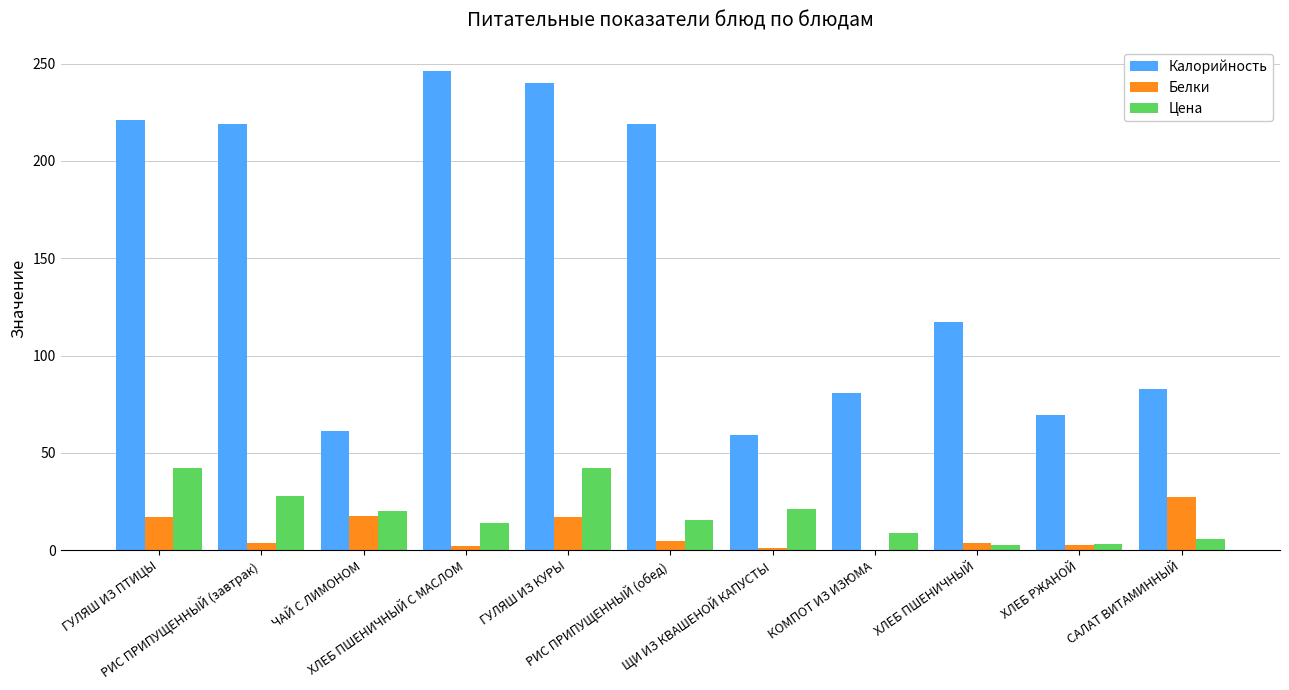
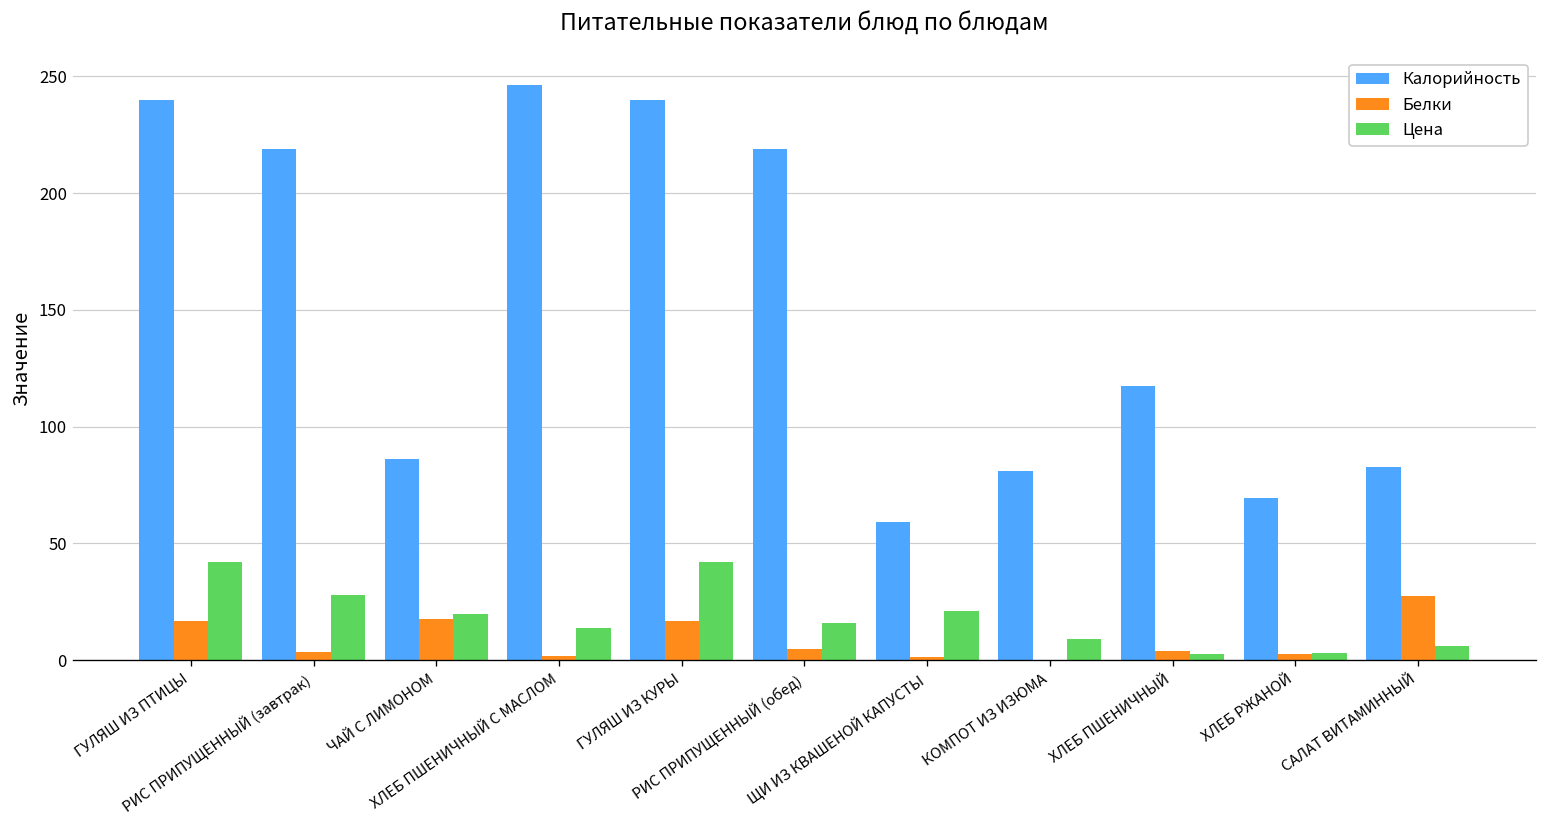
  {
    "Калорийность": {
-     "ГУЛЯШ ИЗ ПТИЦЫ": 221,
+     "ГУЛЯШ ИЗ ПТИЦЫ": 240,
      "РИС ПРИПУЩЕННЫЙ (завтрак)": 219,
-     "ЧАЙ С ЛИМОНОМ": 61,
+     "ЧАЙ С ЛИМОНОМ": 86,
      "ХЛЕБ ПШЕНИЧНЫЙ С МАСЛОМ": 246,
      "ГУЛЯШ ИЗ КУРЫ": 240,
      "РИС ПРИПУЩЕННЫЙ (обед)": 219,
      "ЩИ ИЗ КВАШЕНОЙ КАПУСТЫ": 59,
      "КОМПОТ ИЗ ИЗЮМА": 81,
      "ХЛЕБ ПШЕНИЧНЫЙ": 118,
      "ХЛЕБ РЖАНОЙ": 70,
      "САЛАТ ВИТАМИННЫЙ": 83
    },
    "Белки": {
      "ГУЛЯШ ИЗ ПТИЦЫ": 17,
      "РИС ПРИПУЩЕННЫЙ (завтрак)": 4,
      "ЧАЙ С ЛИМОНОМ": 18,
      "ХЛЕБ ПШЕНИЧНЫЙ С МАСЛОМ": 2,
      "ГУЛЯШ ИЗ КУРЫ": 17,
      "РИС ПРИПУЩЕННЫЙ (обед)": 5,
      "ХЛЕБ ПШЕНИЧНЫЙ": 4,
      "ХЛЕБ РЖАНОЙ": 3,
      "САЛАТ ВИТАМИННЫЙ": 27
    },
    "Цена": {
      "ГУЛЯШ ИЗ ПТИЦЫ": 42,
      "РИС ПРИПУЩЕННЫЙ (завтрак)": 28,
      "ЧАЙ С ЛИМОНОМ": 20,
      "ХЛЕБ ПШЕНИЧНЫЙ С МАСЛОМ": 14,
      "ГУЛЯШ ИЗ КУРЫ": 42,
      "РИС ПРИПУЩЕННЫЙ (обед)": 16,
      "ЩИ ИЗ КВАШЕНОЙ КАПУСТЫ": 21,
      "КОМПОТ ИЗ ИЗЮМА": 9,
      "ХЛЕБ ПШЕНИЧНЫЙ": 3,
      "ХЛЕБ РЖАНОЙ": 3,
      "САЛАТ ВИТАМИННЫЙ": 6
    }
  }
